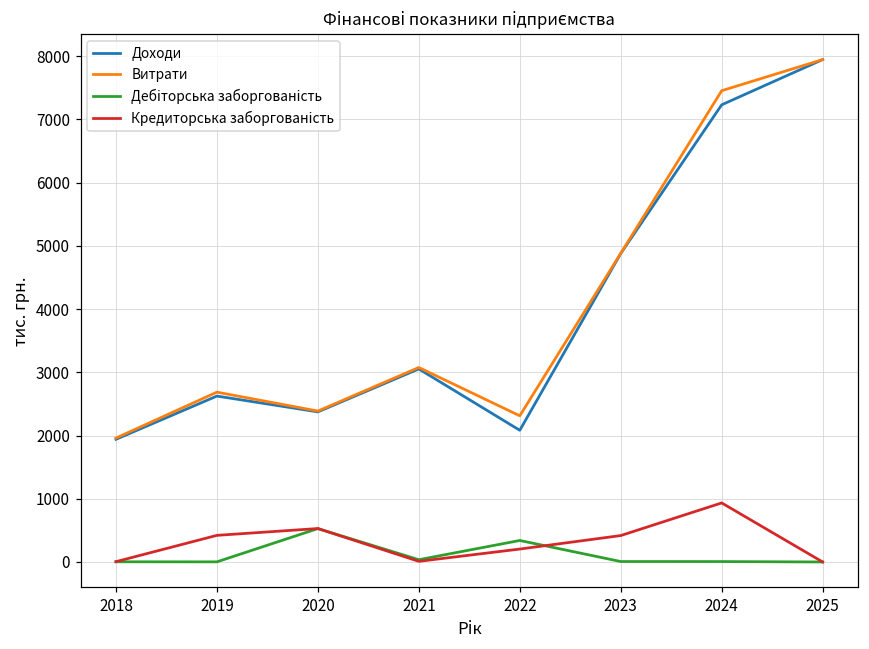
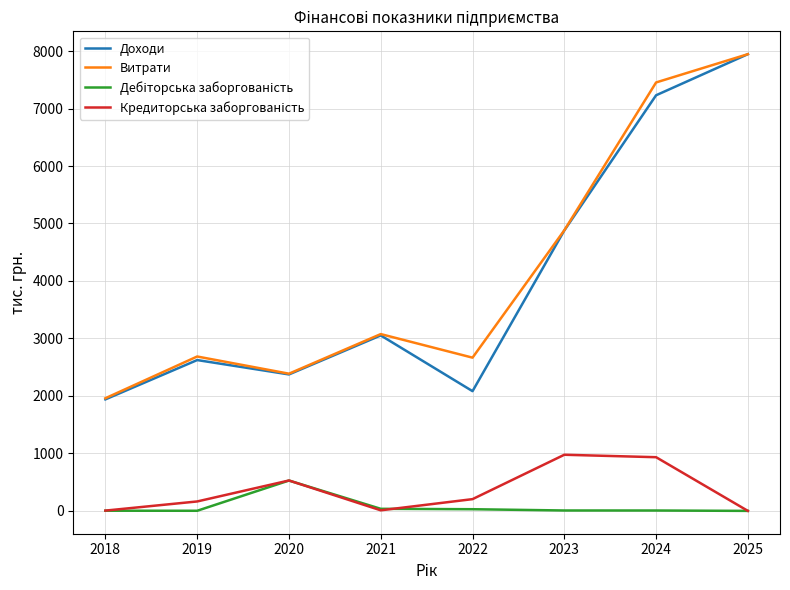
  {
    "Доходи": {
      "2019": 2600,
      "2022": 2100,
      "2024": 7200
    },
    "Витрати": {
      "2019": 2700,
-     "2022": 2300,
+     "2022": 2700,
      "2024": 7500
    },
    "Дебіторська заборгованість": {
      "2019": 0,
-     "2022": 300,
+     "2022": 0,
      "2023": 0,
      "2024": 0
    },
    "Кредиторська заборгованість": {
-     "2019": 400,
+     "2019": 200,
      "2022": 200,
-     "2023": 400,
+     "2023": 1000,
      "2024": 900
    }
  }
